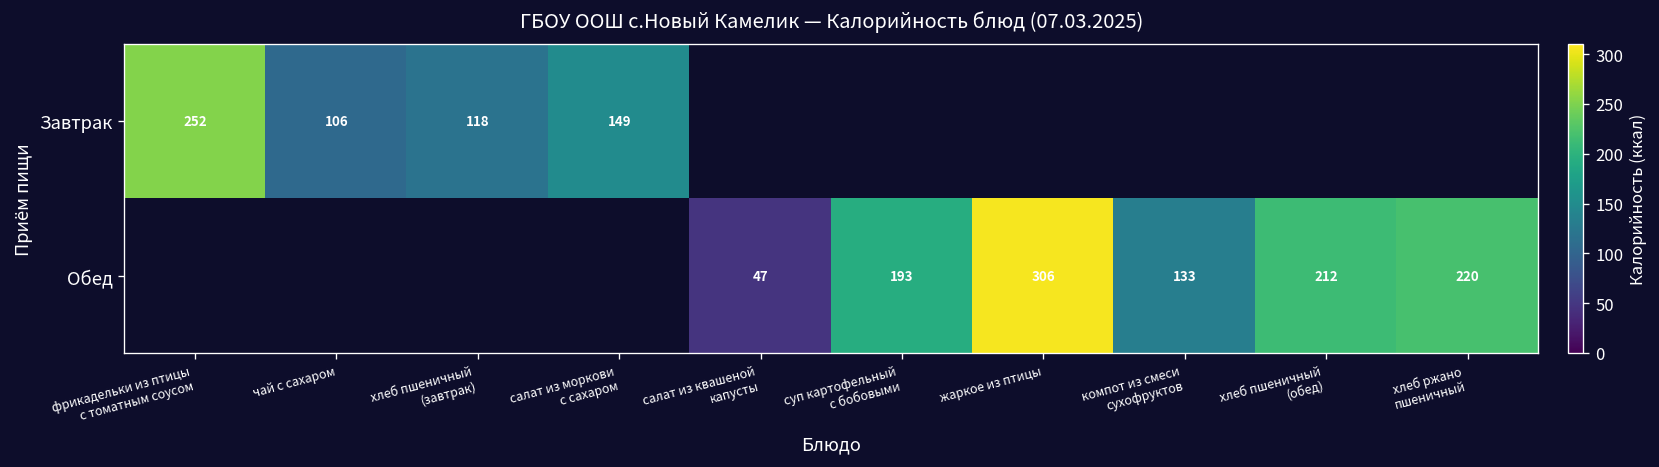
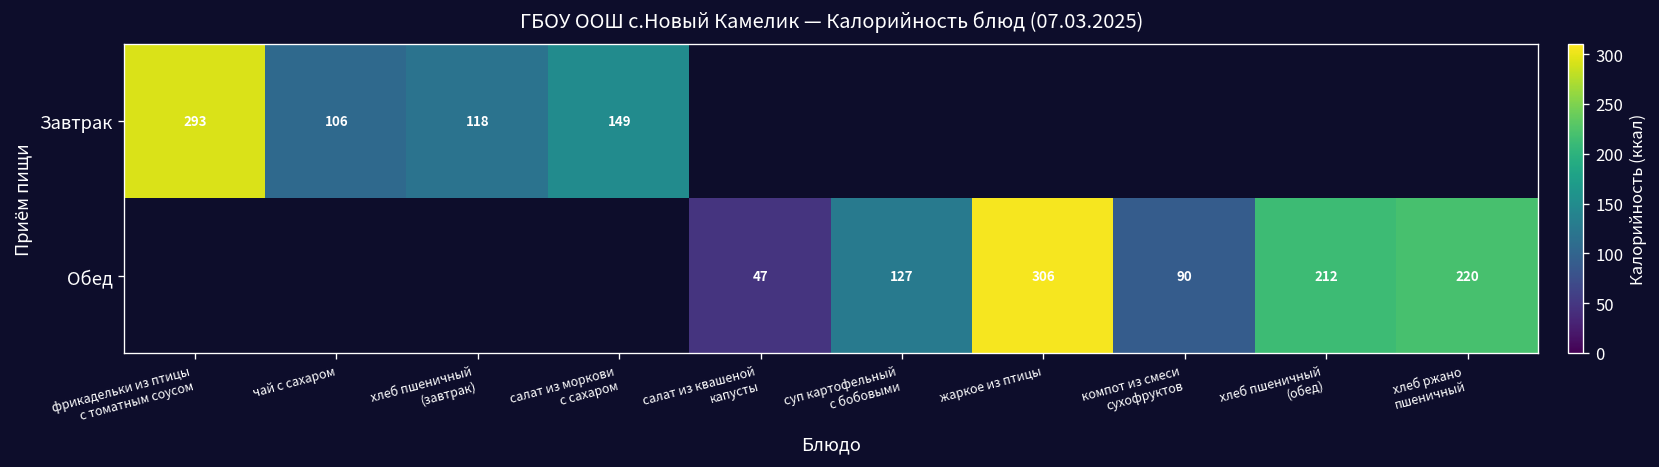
  {
    "Завтрак": {
-     "фрикадельки из птицы с томатным соусом": 252,
+     "фрикадельки из птицы с томатным соусом": 293,
      "чай с сахаром": 106,
      "хлеб пшеничный (завтрак)": 118,
      "салат из моркови с сахаром": 149
    },
    "Обед": {
      "салат из квашеной капусты": 47,
-     "суп картофельный с бобовыми": 193,
+     "суп картофельный с бобовыми": 127,
      "жаркое из птицы": 306,
-     "компот из смеси сухофруктов": 133,
+     "компот из смеси сухофруктов": 90,
      "хлеб пшеничный (обед)": 212,
      "хлеб ржано пшеничный": 220
    }
  }
